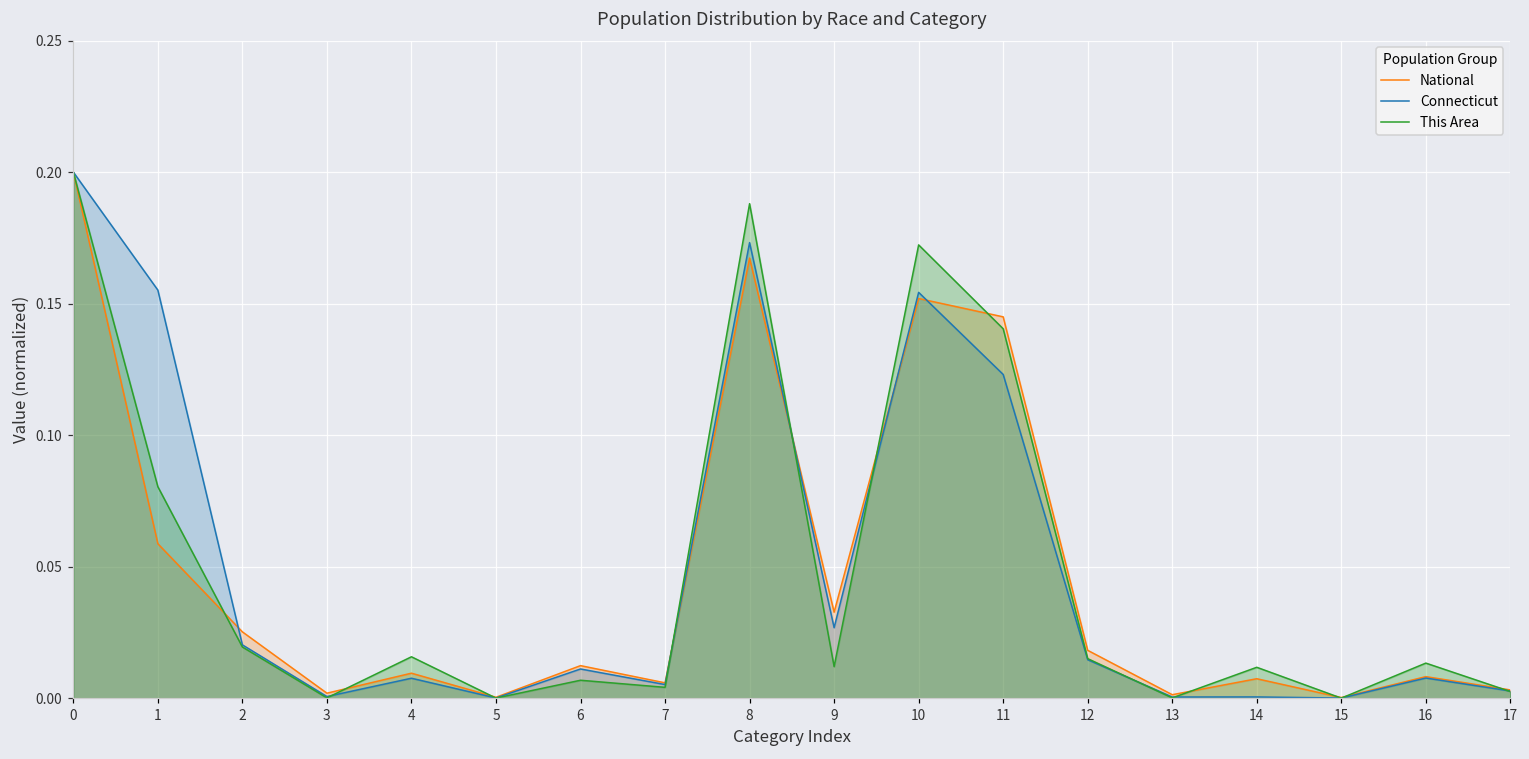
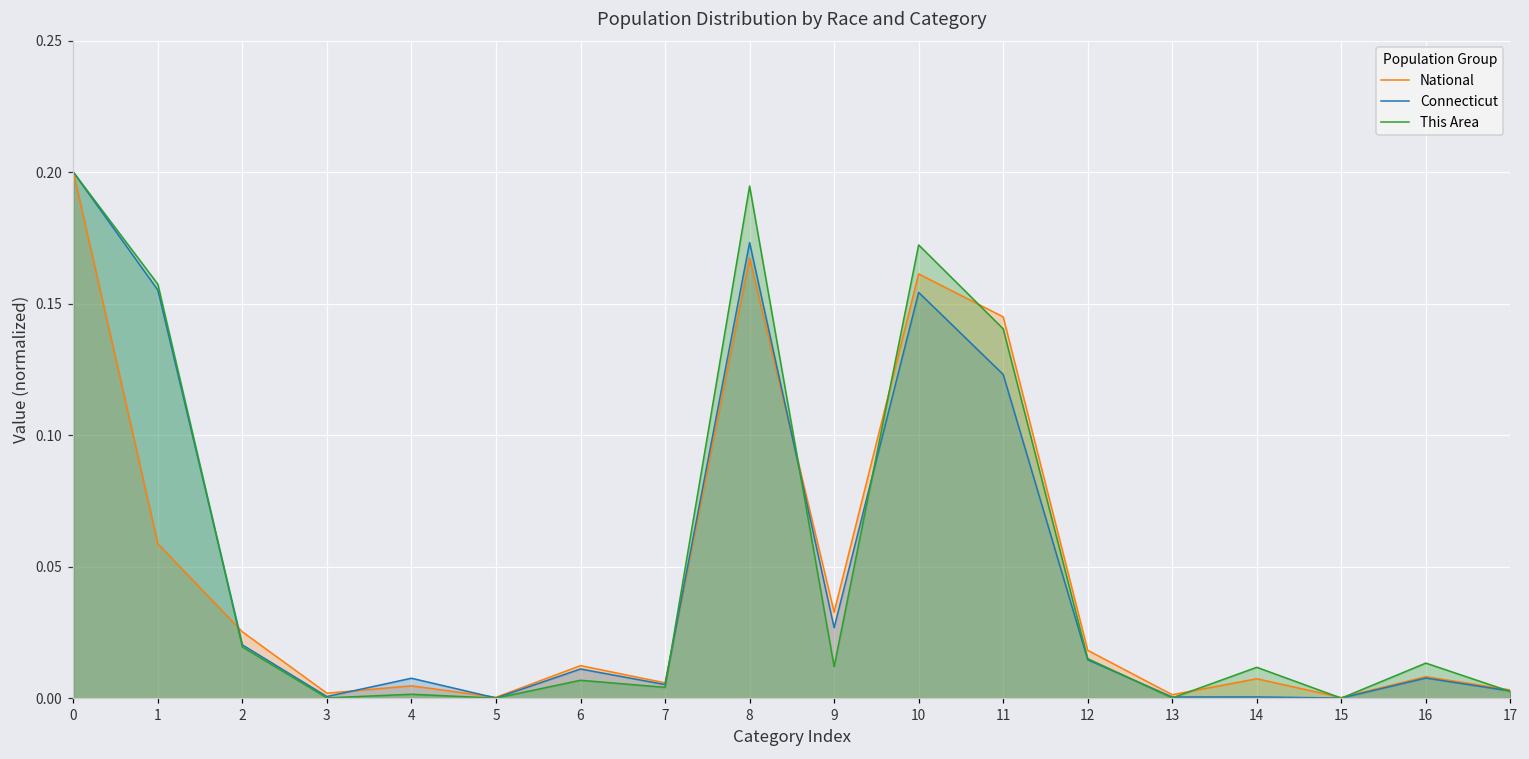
  {
    "National": {
      "1": 0.059,
      "2": 0.025,
      "3": 0.002,
-     "4": 0.010,
+     "4": 0.005,
      "6": 0.012,
      "8": 0.167,
      "9": 0.033,
-     "10": 0.152,
+     "10": 0.161,
      "11": 0.145,
      "12": 0.018,
      "14": 0.007
    },
    "Connecticut": {
      "1": 0.155,
      "4": 0.008,
      "6": 0.011,
      "8": 0.173,
      "9": 0.027,
      "10": 0.154,
      "11": 0.123,
      "14": 0.000
    },
    "This Area": {
-     "1": 0.080,
-     "4": 0.016,
+     "1": 0.157,
+     "4": 0.002,
      "6": 0.007,
      "7": 0.004,
-     "8": 0.188,
+     "8": 0.195,
      "9": 0.012,
      "10": 0.172,
      "11": 0.140,
      "14": 0.012,
      "16": 0.013
    }
  }
